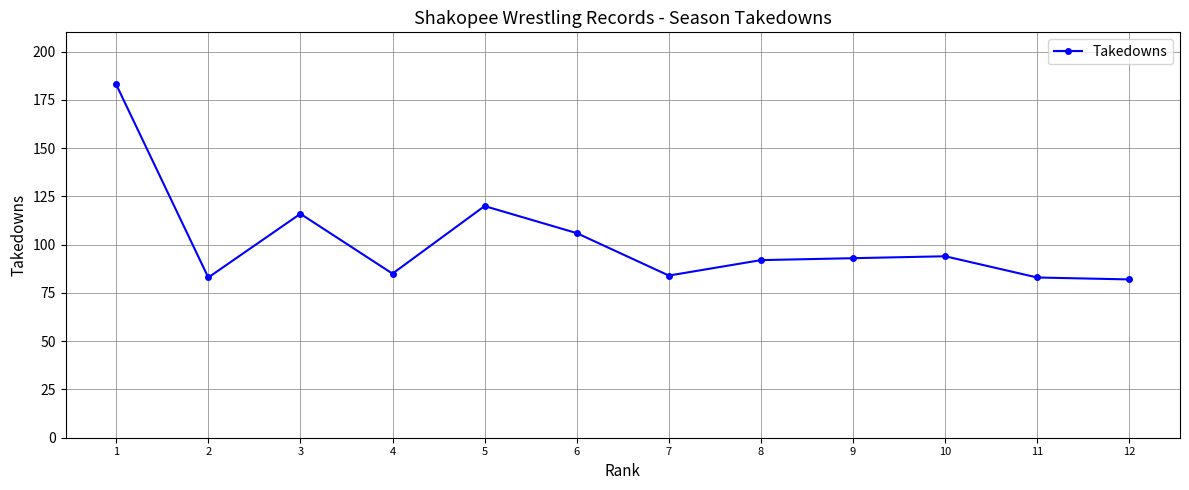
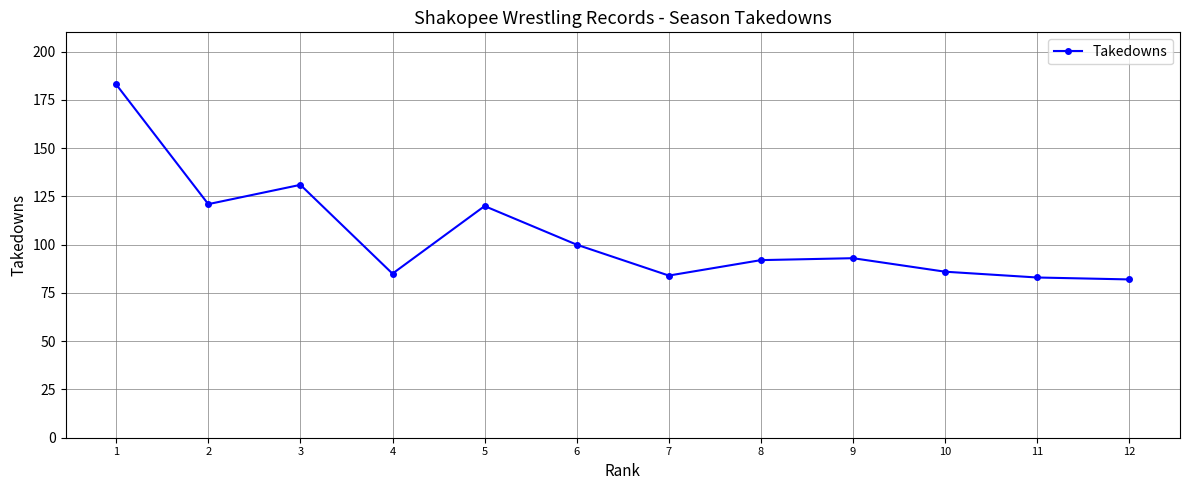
  {
    "1": 183,
-   "2": 83,
-   "3": 116,
+   "2": 121,
+   "3": 131,
    "4": 85,
    "5": 120,
-   "6": 106,
+   "6": 100,
    "7": 84,
    "8": 92,
    "9": 93,
-   "10": 94,
+   "10": 86,
    "11": 83,
    "12": 82
  }
